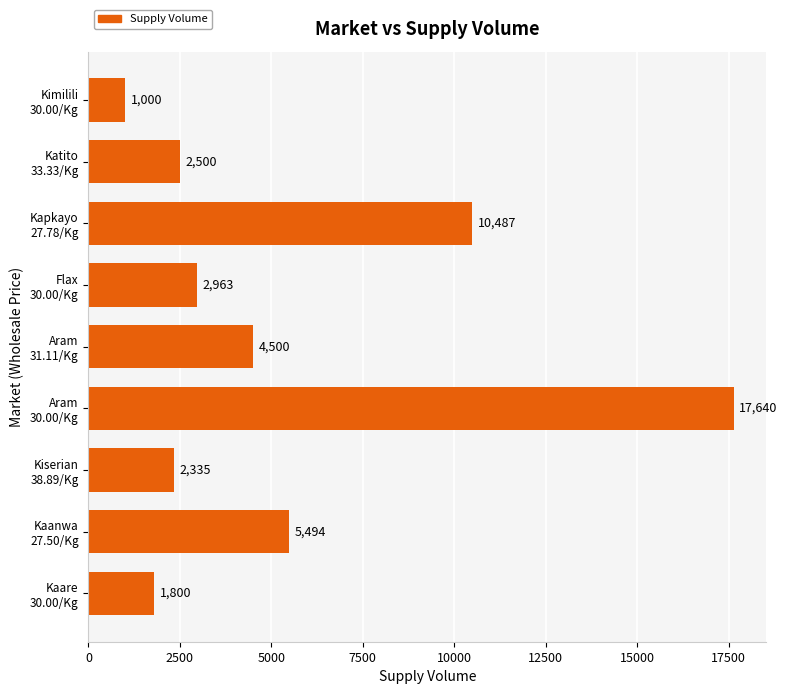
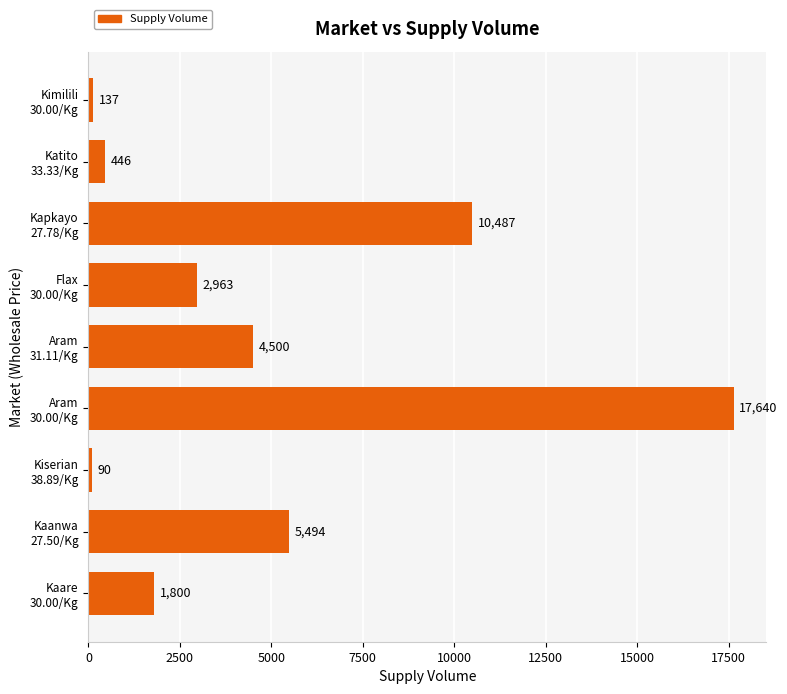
  {
-   "Kimilili 30.00/Kg": "1,000",
-   "Katito 33.33/Kg": "2,500",
+   "Kimilili 30.00/Kg": "137",
+   "Katito 33.33/Kg": "446",
    "Kapkayo 27.78/Kg": "10,487",
    "Flax 30.00/Kg": "2,963",
    "Aram 31.11/Kg": "4,500",
    "Aram 30.00/Kg": "17,640",
-   "Kiserian 38.89/Kg": "2,335",
+   "Kiserian 38.89/Kg": "90",
    "Kaanwa 27.50/Kg": "5,494",
    "Kaare 30.00/Kg": "1,800"
  }
